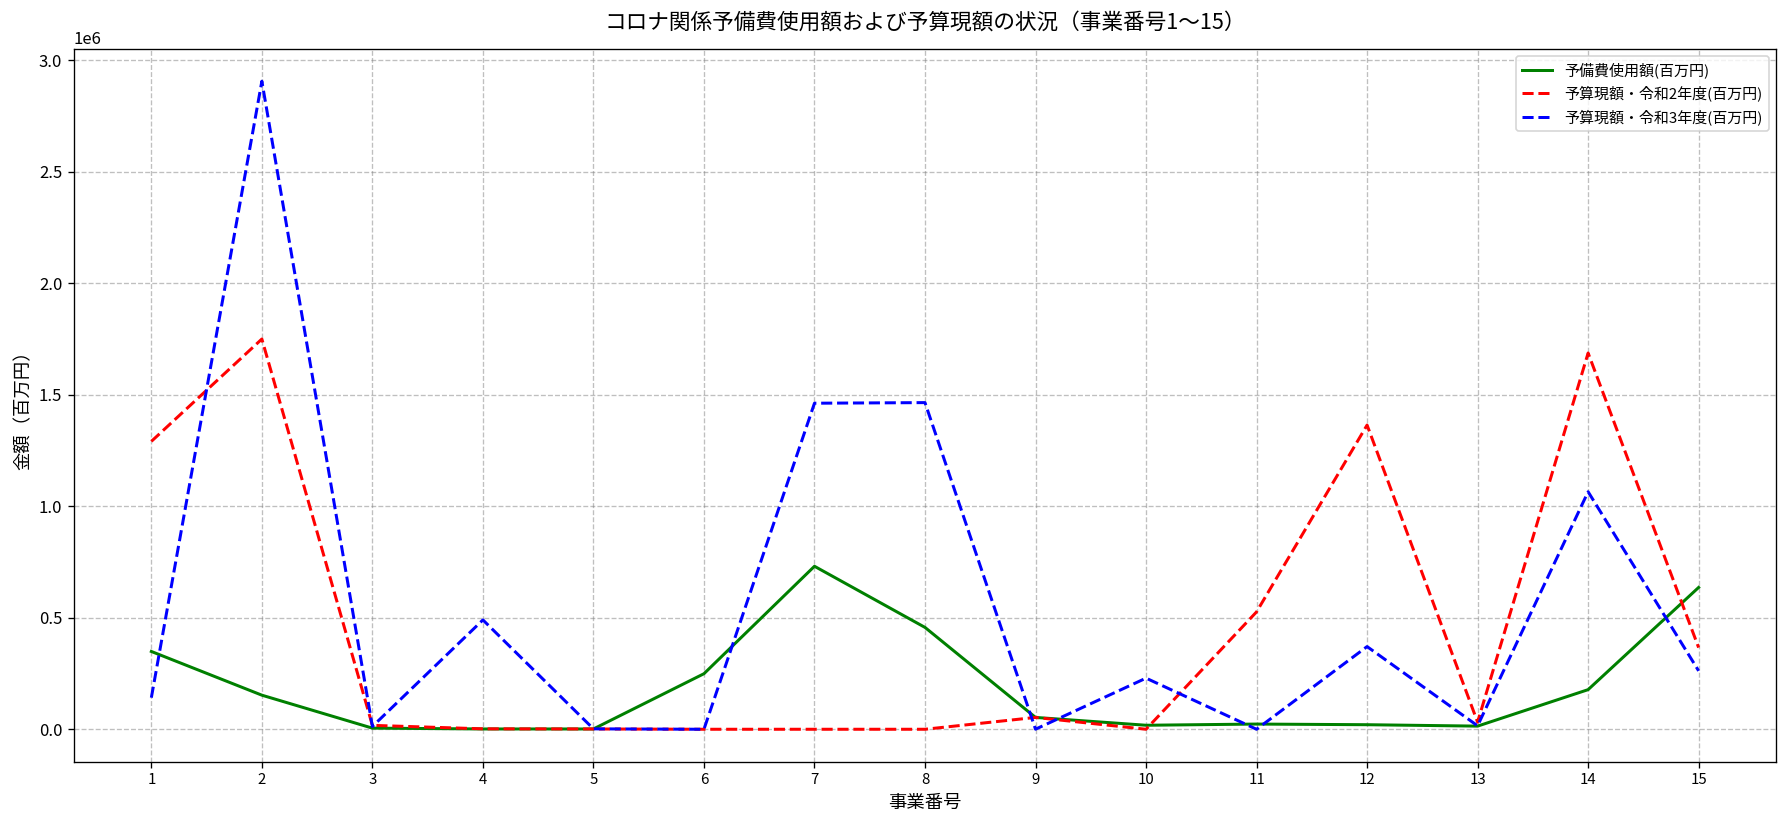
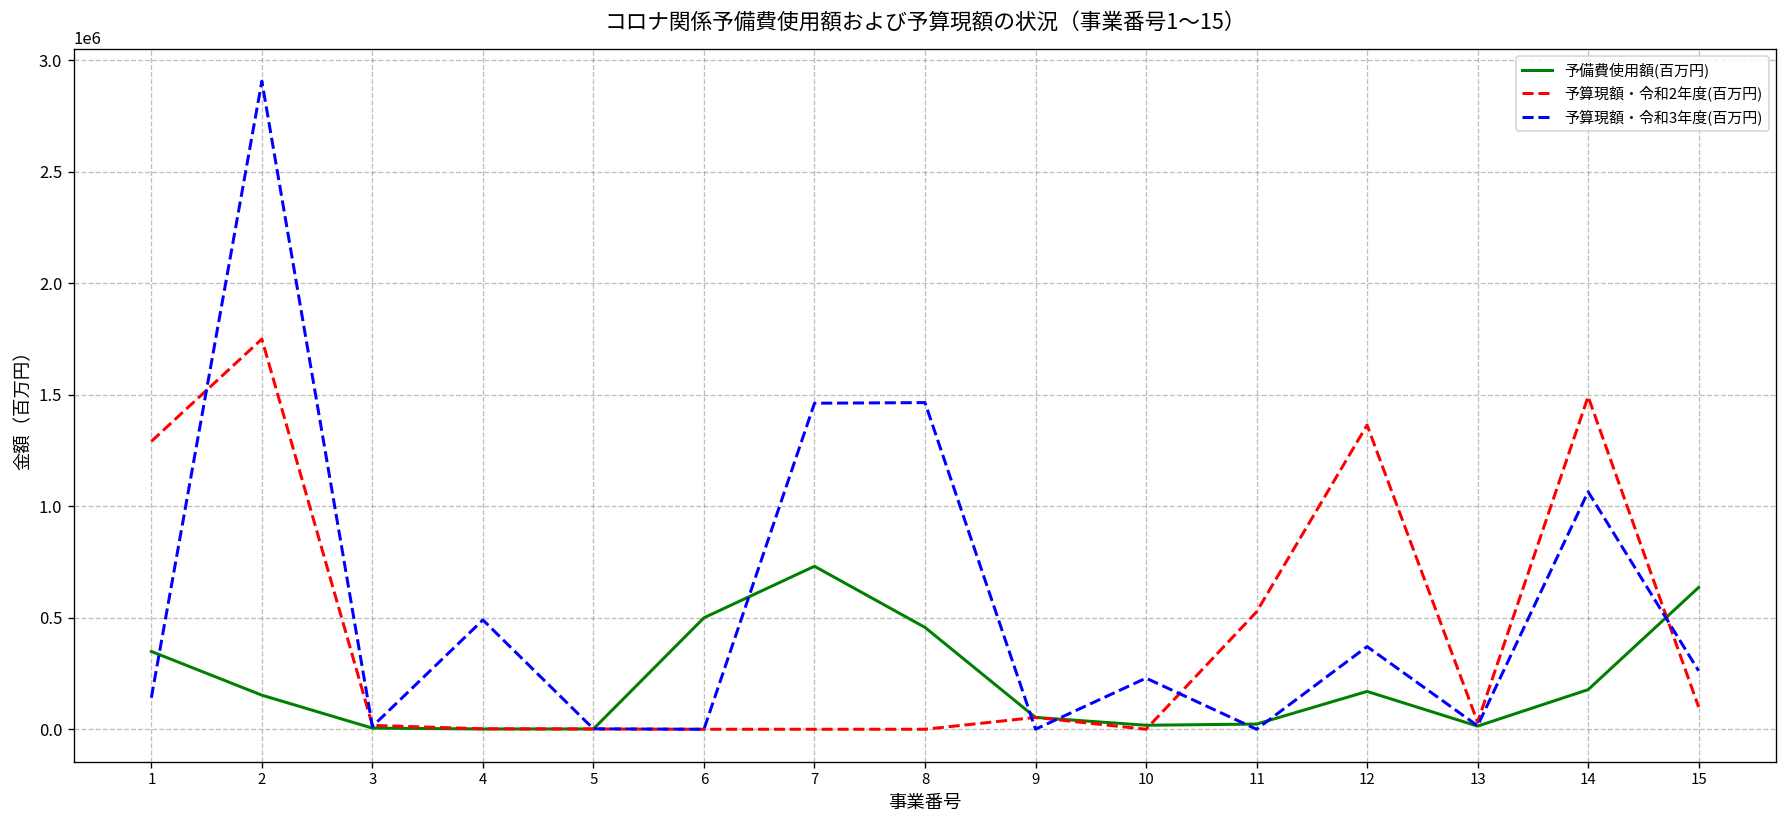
  {
    "予備費使用額(百万円)": {
      "1": 350000,
      "2": 150000,
-     "6": 250000,
+     "6": 500000,
      "7": 730000,
      "8": 460000,
      "10": 20000,
      "11": 20000,
-     "12": 20000,
+     "12": 170000,
      "14": 180000,
      "15": 640000
    },
    "予算現額・令和2年度(百万円)": {
      "1": 1290000,
      "2": 1750000,
      "7": 0,
      "8": 0,
      "10": 0,
      "11": 530000,
      "12": 1360000,
      "13": 30000,
-     "14": 1690000,
-     "15": 370000
+     "14": 1490000,
+     "15": 100000
    },
    "予算現額・令和3年度(百万円)": {
      "1": 140000,
      "2": 2910000,
      "4": 490000,
      "7": 1460000,
      "8": 1470000,
      "9": 0,
      "10": 230000,
      "11": 0,
      "12": 370000,
      "14": 1070000,
      "15": 260000
    }
  }
